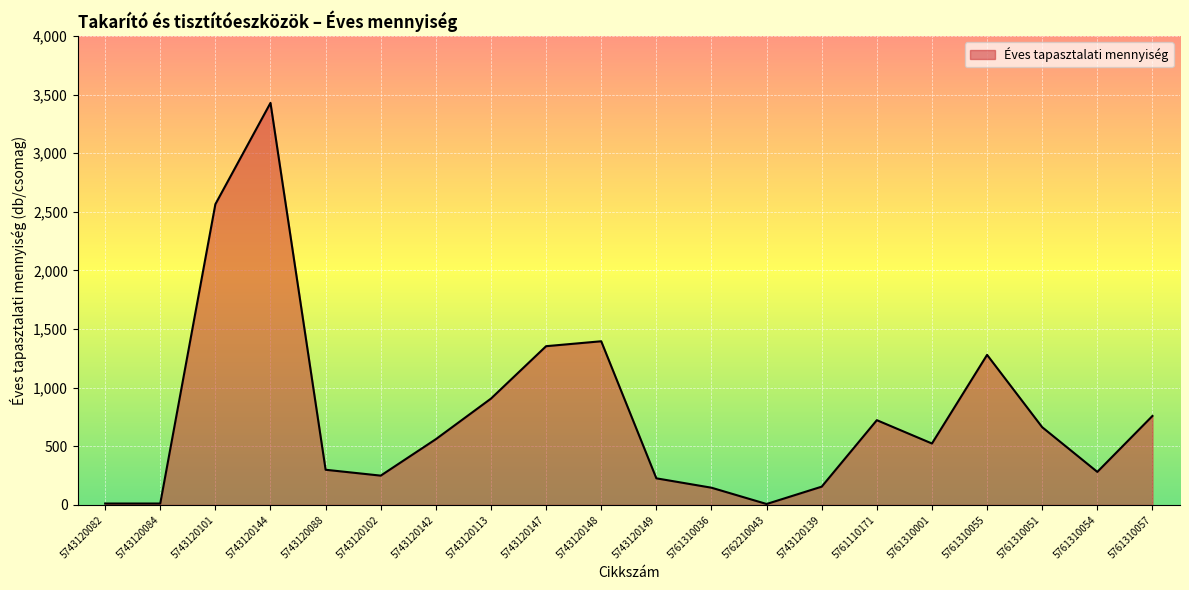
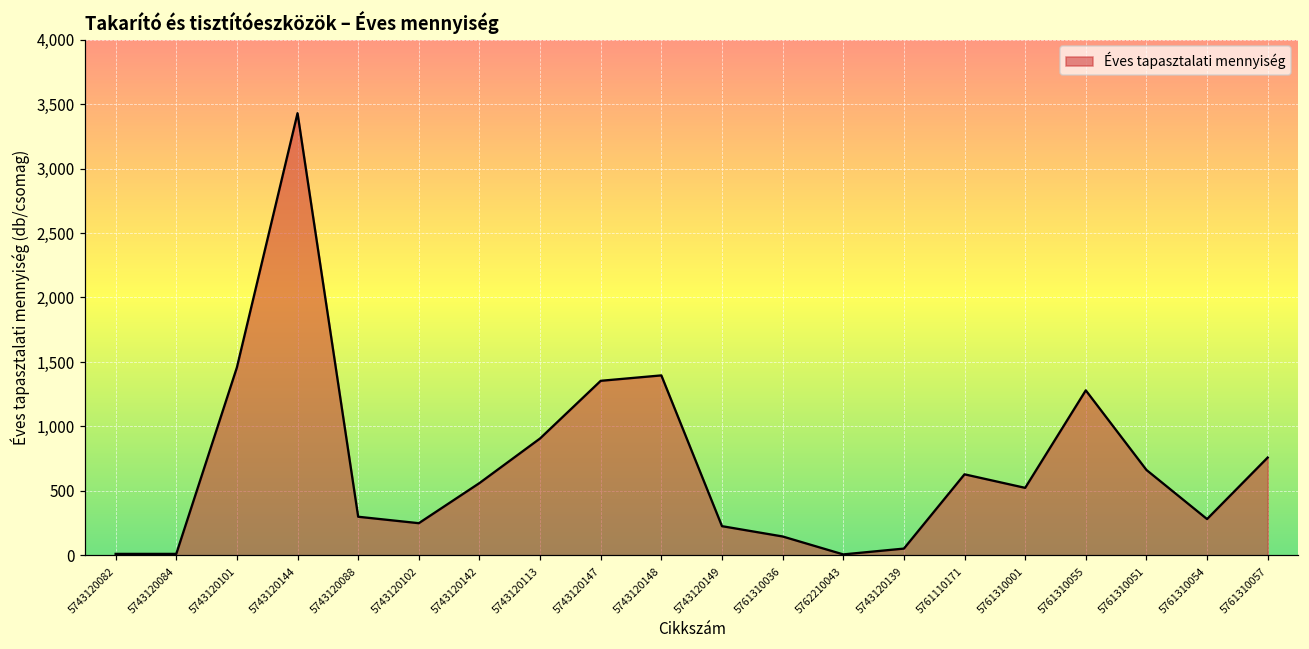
  {
    "5743120082": "10",
    "5743120084": "10",
-   "5743120101": "2,570",
+   "5743120101": "1,460",
    "5743120144": "3,430",
    "5743120088": "300",
    "5743120102": "250",
    "5743120142": "560",
    "5743120113": "910",
    "5743120147": "1,350",
    "5743120148": "1,400",
    "5743120149": "230",
    "5761310036": "150",
    "5762210043": "10",
-   "5743120139": "160",
-   "5761110171": "720",
+   "5743120139": "50",
+   "5761110171": "630",
    "5761310001": "520",
    "5761310055": "1,280",
    "5761310051": "660",
    "5761310054": "280",
    "5761310057": "760"
  }
